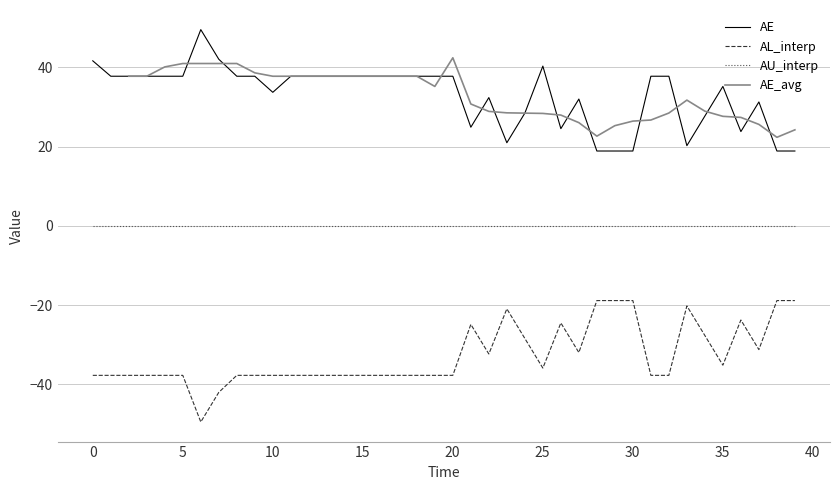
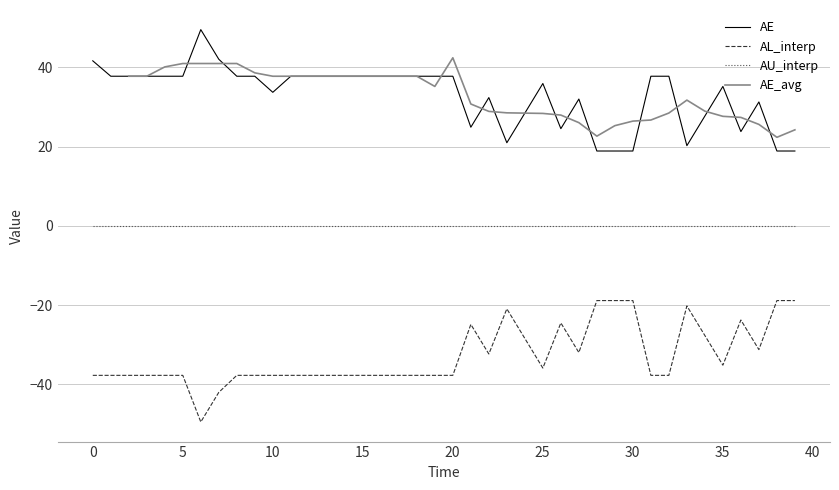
  {
    "AE": {
      "0": 42,
      "5": 38,
      "10": 34,
      "20": 38,
-     "25": 40
+     "25": 36
    },
    "AE_avg": {
      "5": 41,
      "10": 38,
      "20": 42,
      "25": 28
    }
  }
